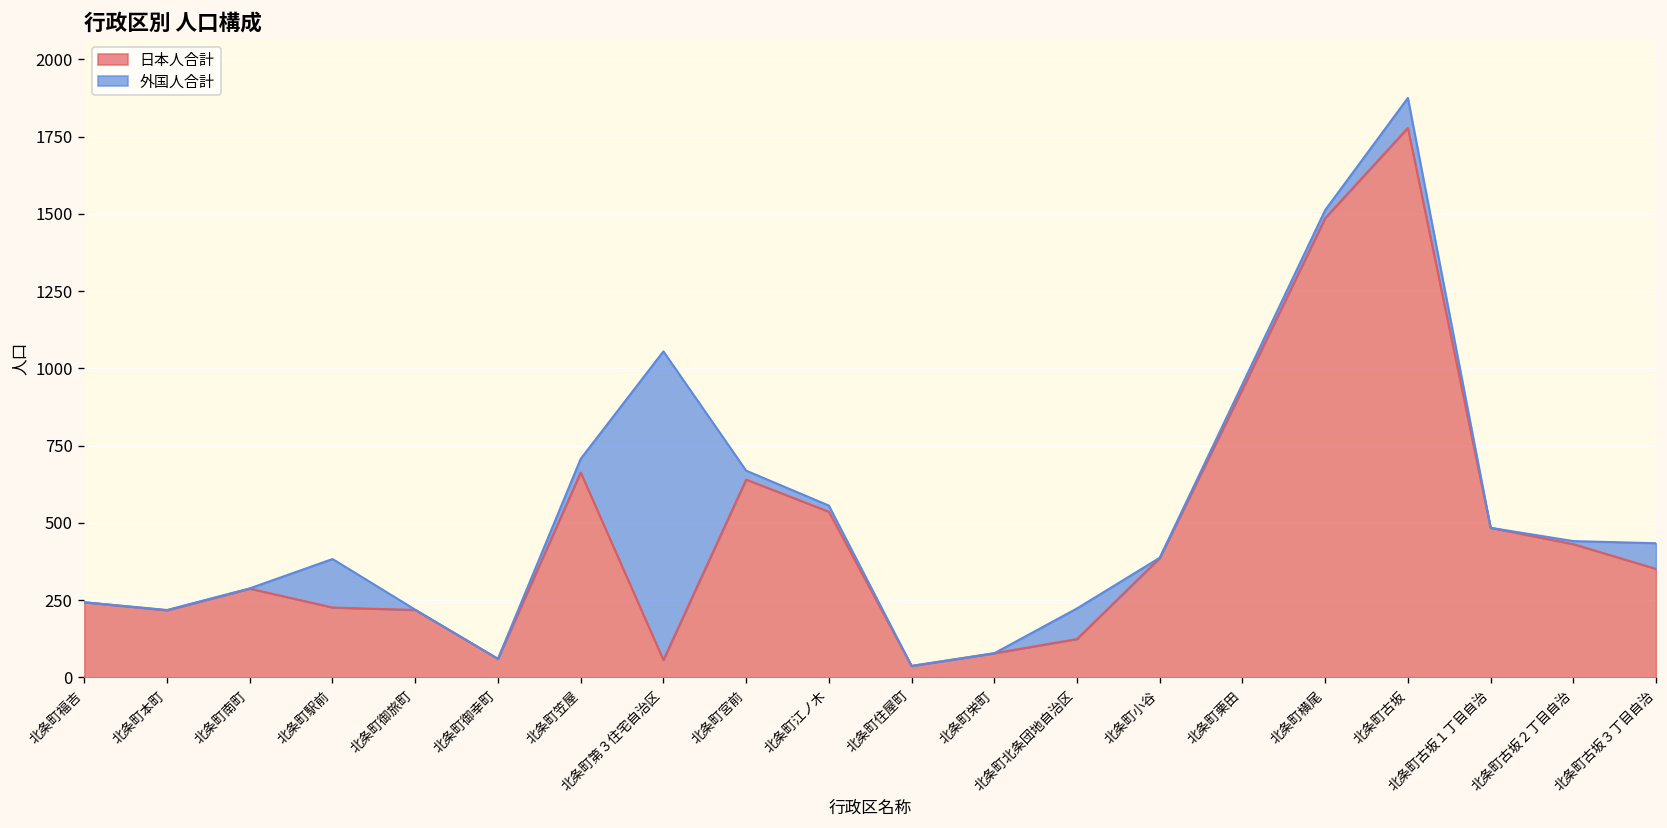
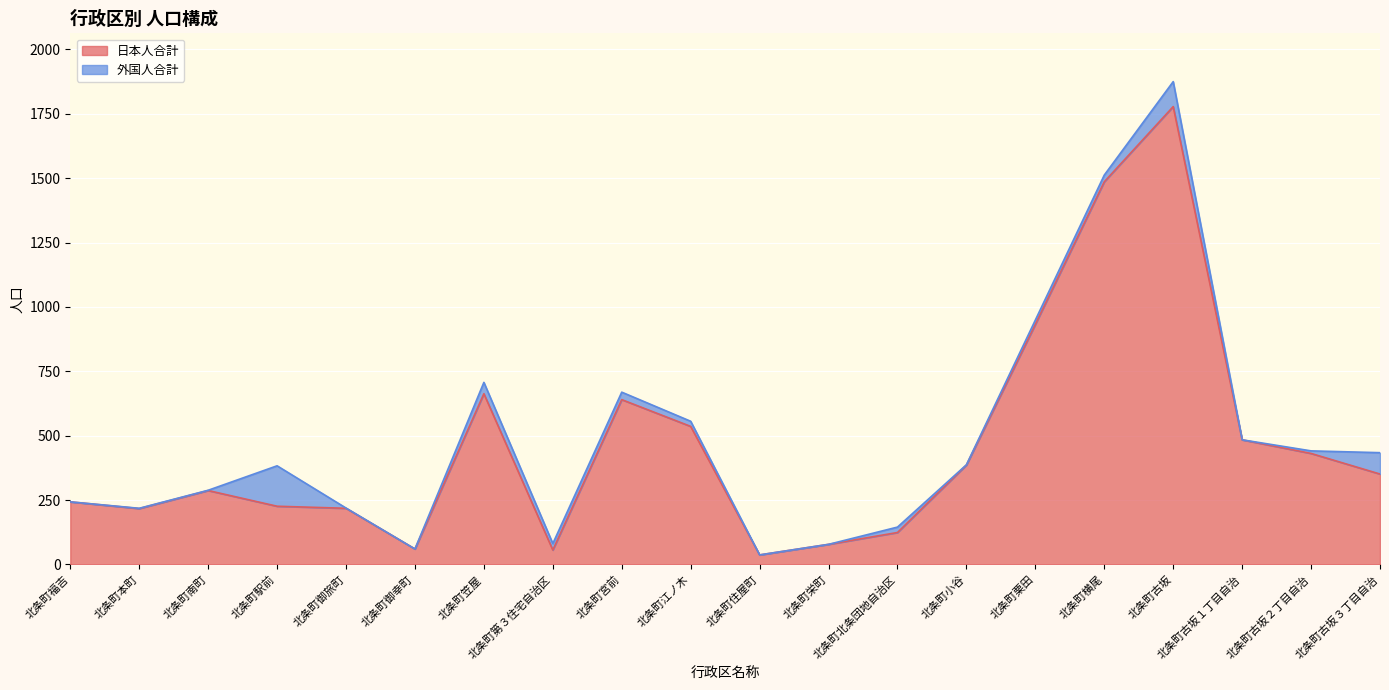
  {
    "日本人合計": {
      "北条町駅前": 230,
      "北条町笠屋": 660,
      "北条町第３住宅自治区": 60,
      "北条町宮前": 640,
      "北条町江ノ木": 540,
      "北条町北条団地自治区": 120,
      "北条町栗田": 930,
      "北条町横尾": 1490,
      "北条町古坂": 1780,
      "北条町古坂３丁目自治": 350
    },
    "外国人合計": {
      "北条町駅前": 160,
      "北条町笠屋": 40,
-     "北条町第３住宅自治区": 1000,
+     "北条町第３住宅自治区": 30,
      "北条町宮前": 30,
      "北条町江ノ木": 20,
-     "北条町北条団地自治区": 100,
+     "北条町北条団地自治区": 20,
      "北条町栗田": 20,
      "北条町横尾": 30,
      "北条町古坂": 100,
      "北条町古坂３丁目自治": 80
    }
  }
